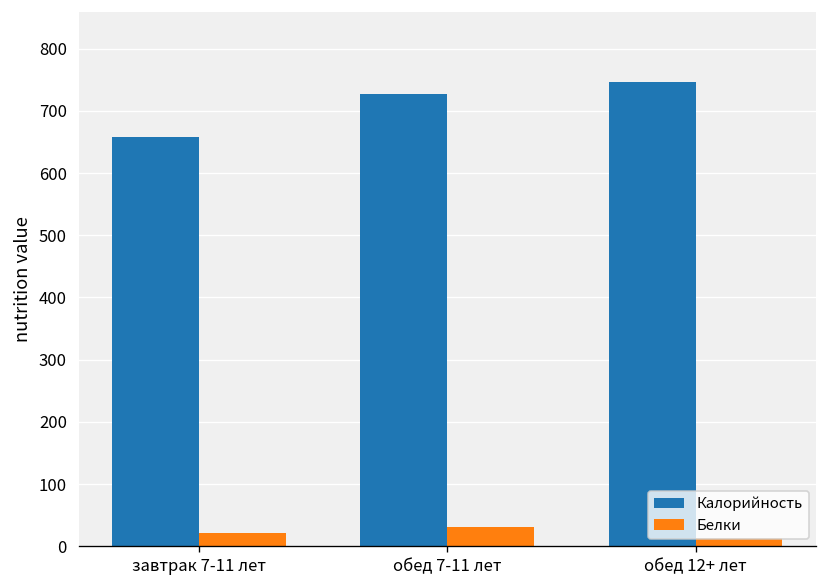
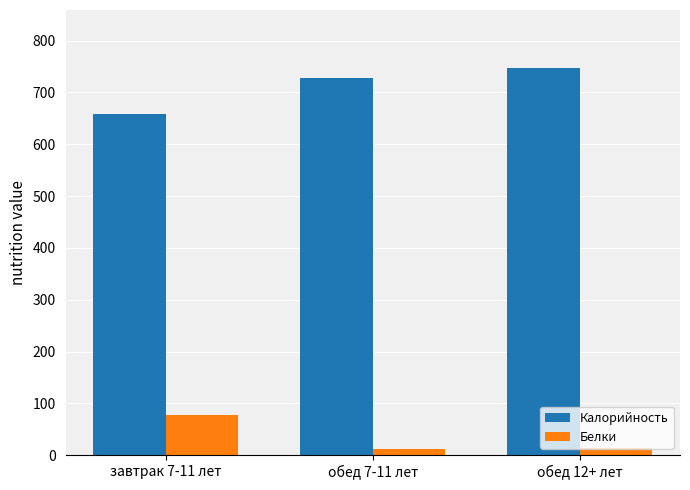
  {
    "Калорийность": {
      "завтрак 7-11 лет": 660,
      "обед 7-11 лет": 730,
      "обед 12+ лет": 750
    },
    "Белки": {
-     "завтрак 7-11 лет": 20,
-     "обед 7-11 лет": 30
+     "завтрак 7-11 лет": 80,
+     "обед 7-11 лет": 10
    }
  }
